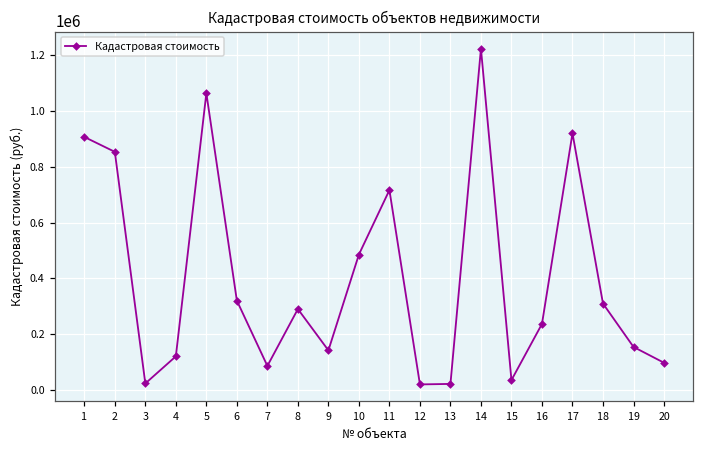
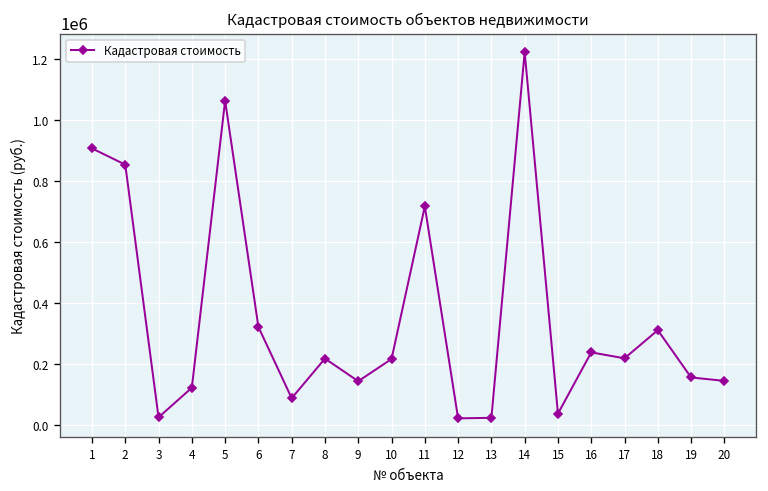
  {
    "1": 910000,
    "2": 850000,
    "3": 20000,
    "4": 120000,
    "5": 1060000,
    "6": 320000,
    "7": 90000,
-   "8": 290000,
+   "8": 220000,
    "9": 140000,
-   "10": 490000,
+   "10": 220000,
    "11": 720000,
    "12": 20000,
    "13": 20000,
    "14": 1220000,
    "15": 40000,
    "16": 240000,
-   "17": 920000,
+   "17": 220000,
    "18": 310000,
    "19": 150000,
-   "20": 100000
+   "20": 140000
  }
